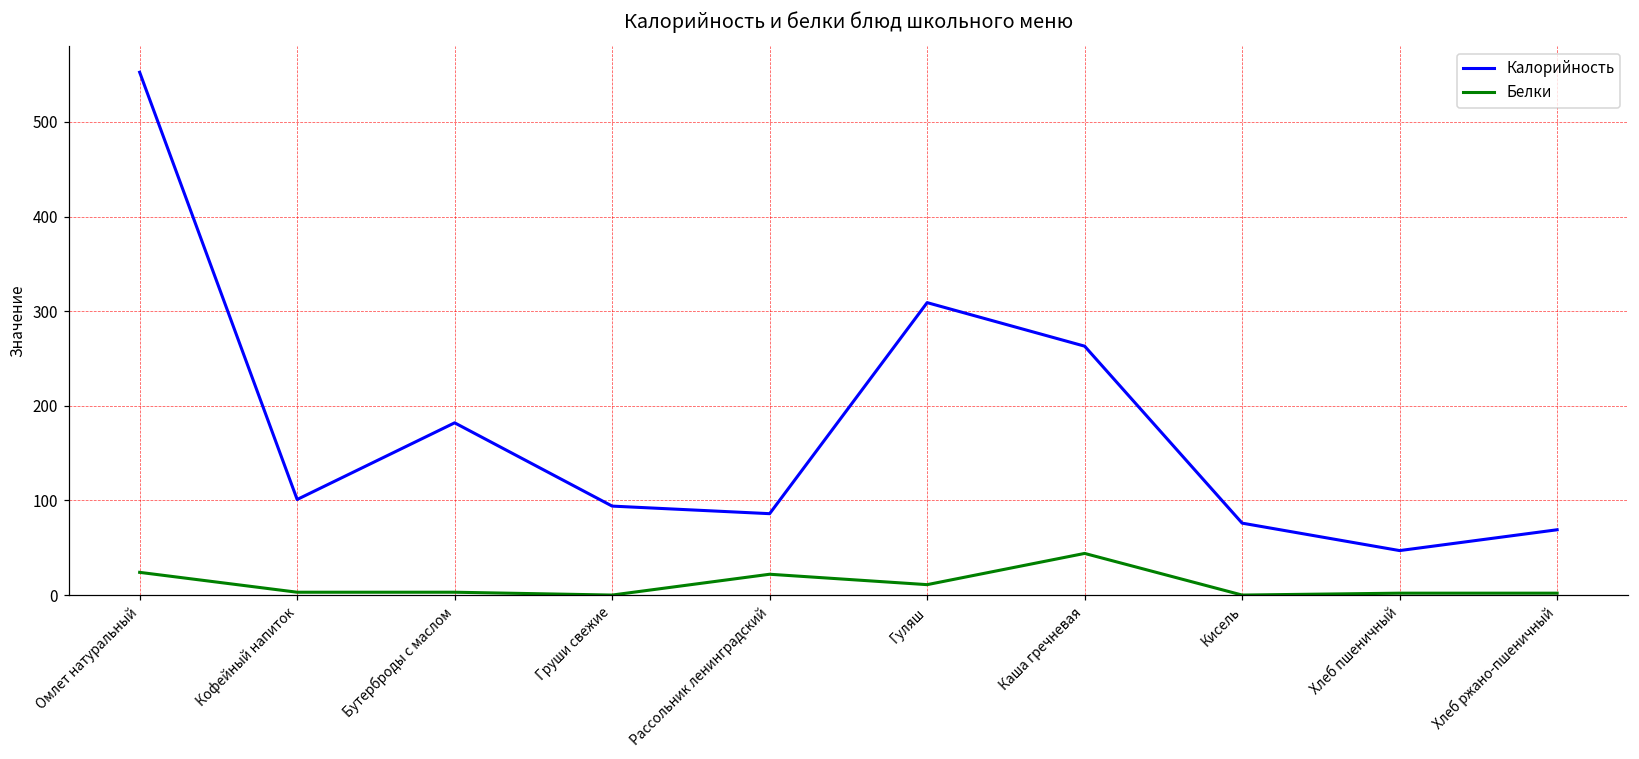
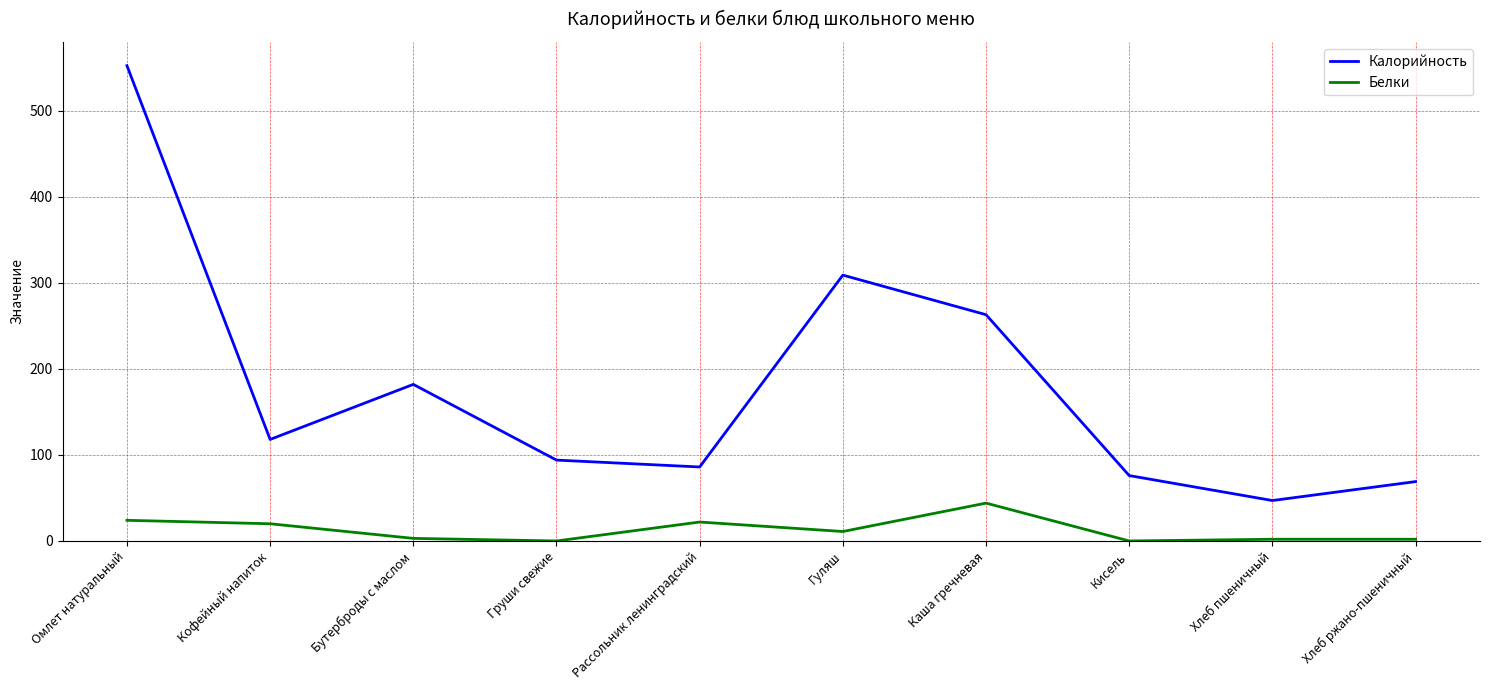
  {
    "Калорийность": {
      "Омлет натуральный": 550,
-     "Кофейный напиток": 100,
+     "Кофейный напиток": 120,
      "Бутерброды с маслом": 180,
      "Груши свежие": 90,
      "Рассольник ленинградский": 90,
      "Гуляш": 310,
      "Каша гречневая": 260,
      "Кисель": 80,
      "Хлеб пшеничный": 50,
      "Хлеб ржано-пшеничный": 70
    },
    "Белки": {
      "Омлет натуральный": 20,
-     "Кофейный напиток": 0,
+     "Кофейный напиток": 20,
      "Бутерброды с маслом": 0,
      "Груши свежие": 0,
      "Рассольник ленинградский": 20,
      "Гуляш": 10,
      "Каша гречневая": 40,
      "Кисель": 0,
      "Хлеб пшеничный": 0,
      "Хлеб ржано-пшеничный": 0
    }
  }
